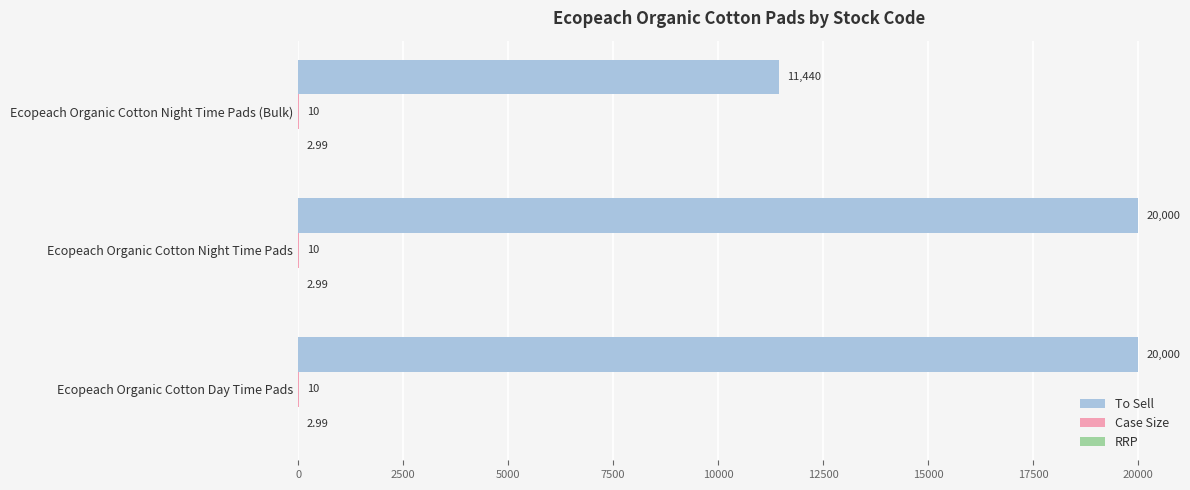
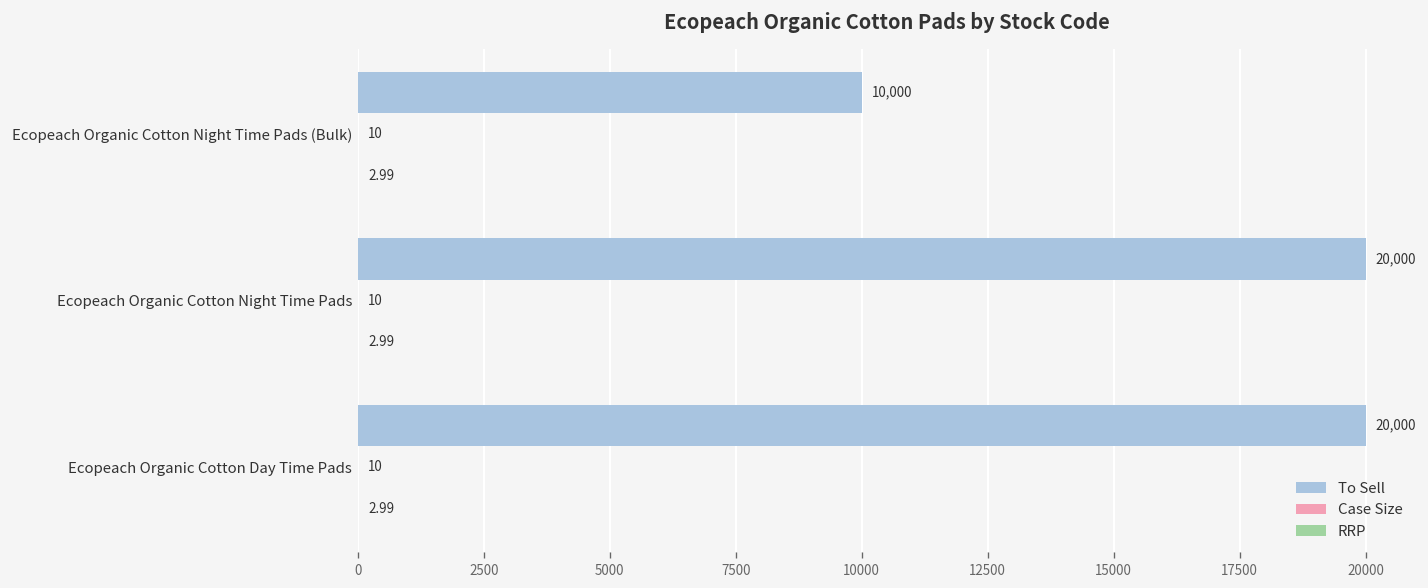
  {
    "To Sell": {
-     "Ecopeach Organic Cotton Night Time Pads (Bulk)": "11,440",
+     "Ecopeach Organic Cotton Night Time Pads (Bulk)": "10,000",
      "Ecopeach Organic Cotton Night Time Pads": "20,000",
      "Ecopeach Organic Cotton Day Time Pads": "20,000"
    },
    "Case Size": {
      "Ecopeach Organic Cotton Night Time Pads (Bulk)": "10",
      "Ecopeach Organic Cotton Night Time Pads": "10",
      "Ecopeach Organic Cotton Day Time Pads": "10"
    },
    "RRP": {
      "Ecopeach Organic Cotton Night Time Pads (Bulk)": "2.99",
      "Ecopeach Organic Cotton Night Time Pads": "2.99",
      "Ecopeach Organic Cotton Day Time Pads": "2.99"
    }
  }
